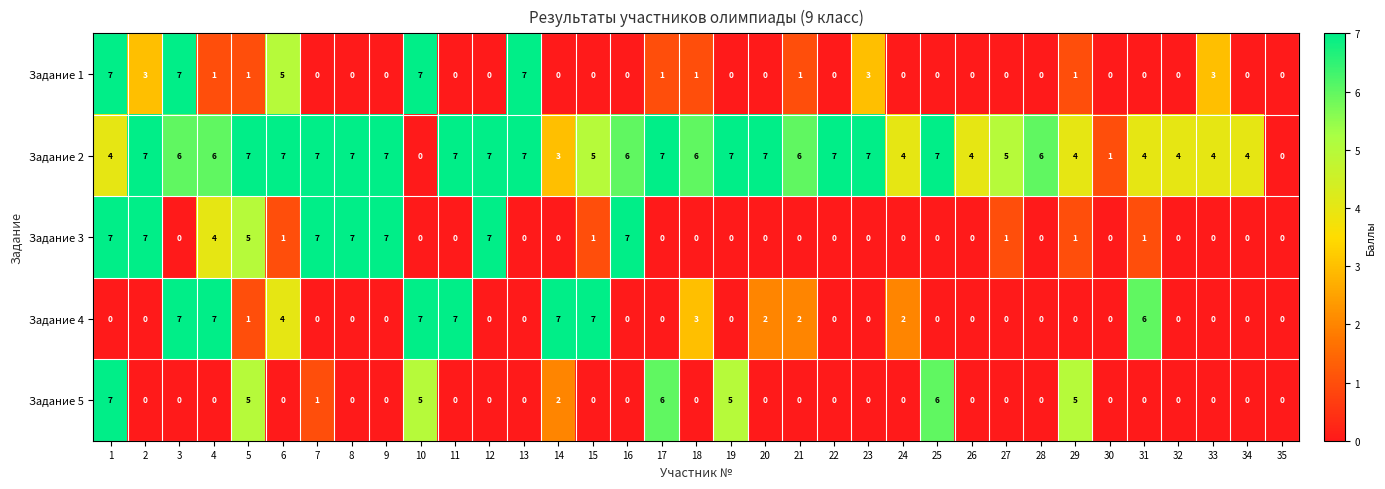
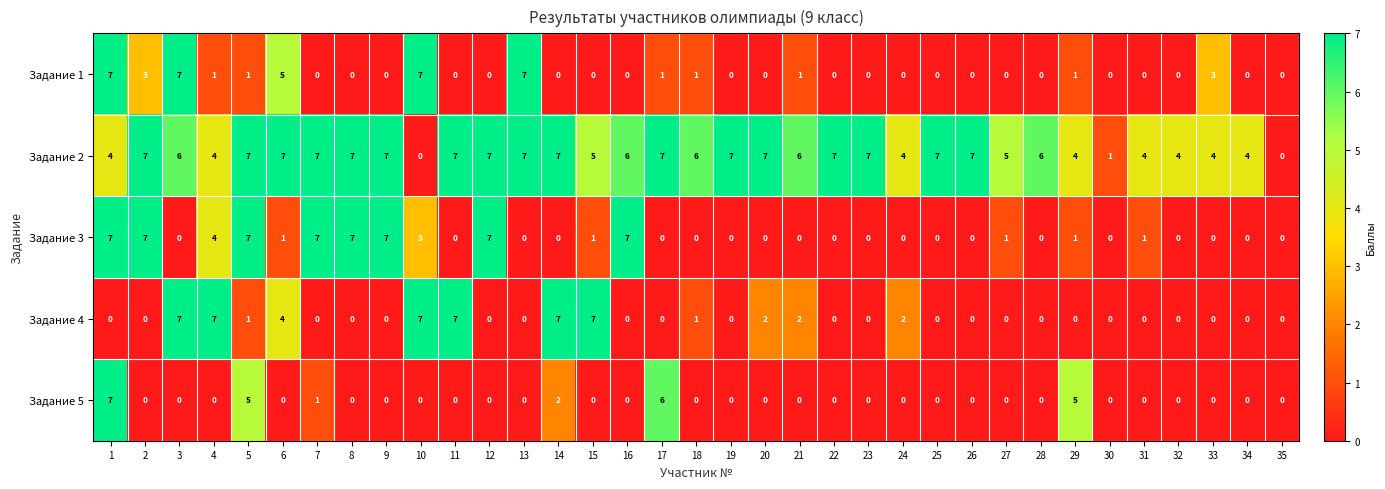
  {
    "Задание 1": {
      "1": 7,
      "2": 3,
      "3": 7,
      "4": 1,
      "5": 1,
      "6": 5,
      "7": 0,
      "8": 0,
      "9": 0,
      "10": 7,
      "11": 0,
      "12": 0,
      "13": 7,
      "14": 0,
      "15": 0,
      "16": 0,
      "17": 1,
      "18": 1,
      "19": 0,
      "20": 0,
      "21": 1,
      "22": 0,
-     "23": 3,
+     "23": 0,
      "24": 0,
      "25": 0,
      "26": 0,
      "27": 0,
      "28": 0,
      "29": 1,
      "30": 0,
      "31": 0,
      "32": 0,
      "33": 3,
      "34": 0,
      "35": 0
    },
    "Задание 2": {
      "1": 4,
      "2": 7,
      "3": 6,
-     "4": 6,
+     "4": 4,
      "5": 7,
      "6": 7,
      "7": 7,
      "8": 7,
      "9": 7,
      "10": 0,
      "11": 7,
      "12": 7,
      "13": 7,
-     "14": 3,
+     "14": 7,
      "15": 5,
      "16": 6,
      "17": 7,
      "18": 6,
      "19": 7,
      "20": 7,
      "21": 6,
      "22": 7,
      "23": 7,
      "24": 4,
      "25": 7,
-     "26": 4,
+     "26": 7,
      "27": 5,
      "28": 6,
      "29": 4,
      "30": 1,
      "31": 4,
      "32": 4,
      "33": 4,
      "34": 4,
      "35": 0
    },
    "Задание 3": {
      "1": 7,
      "2": 7,
      "3": 0,
      "4": 4,
-     "5": 5,
+     "5": 7,
      "6": 1,
      "7": 7,
      "8": 7,
      "9": 7,
-     "10": 0,
+     "10": 3,
      "11": 0,
      "12": 7,
      "13": 0,
      "14": 0,
      "15": 1,
      "16": 7,
      "17": 0,
      "18": 0,
      "19": 0,
      "20": 0,
      "21": 0,
      "22": 0,
      "23": 0,
      "24": 0,
      "25": 0,
      "26": 0,
      "27": 1,
      "28": 0,
      "29": 1,
      "30": 0,
      "31": 1,
      "32": 0,
      "33": 0,
      "34": 0,
      "35": 0
    },
    "Задание 4": {
      "1": 0,
      "2": 0,
      "3": 7,
      "4": 7,
      "5": 1,
      "6": 4,
      "7": 0,
      "8": 0,
      "9": 0,
      "10": 7,
      "11": 7,
      "12": 0,
      "13": 0,
      "14": 7,
      "15": 7,
      "16": 0,
      "17": 0,
-     "18": 3,
+     "18": 1,
      "19": 0,
      "20": 2,
      "21": 2,
      "22": 0,
      "23": 0,
      "24": 2,
      "25": 0,
      "26": 0,
      "27": 0,
      "28": 0,
      "29": 0,
      "30": 0,
-     "31": 6,
+     "31": 0,
      "32": 0,
      "33": 0,
      "34": 0,
      "35": 0
    },
    "Задание 5": {
      "1": 7,
      "2": 0,
      "3": 0,
      "4": 0,
      "5": 5,
      "6": 0,
      "7": 1,
      "8": 0,
      "9": 0,
-     "10": 5,
+     "10": 0,
      "11": 0,
      "12": 0,
      "13": 0,
      "14": 2,
      "15": 0,
      "16": 0,
      "17": 6,
      "18": 0,
-     "19": 5,
+     "19": 0,
      "20": 0,
      "21": 0,
      "22": 0,
      "23": 0,
      "24": 0,
-     "25": 6,
+     "25": 0,
      "26": 0,
      "27": 0,
      "28": 0,
      "29": 5,
      "30": 0,
      "31": 0,
      "32": 0,
      "33": 0,
      "34": 0,
      "35": 0
    }
  }
